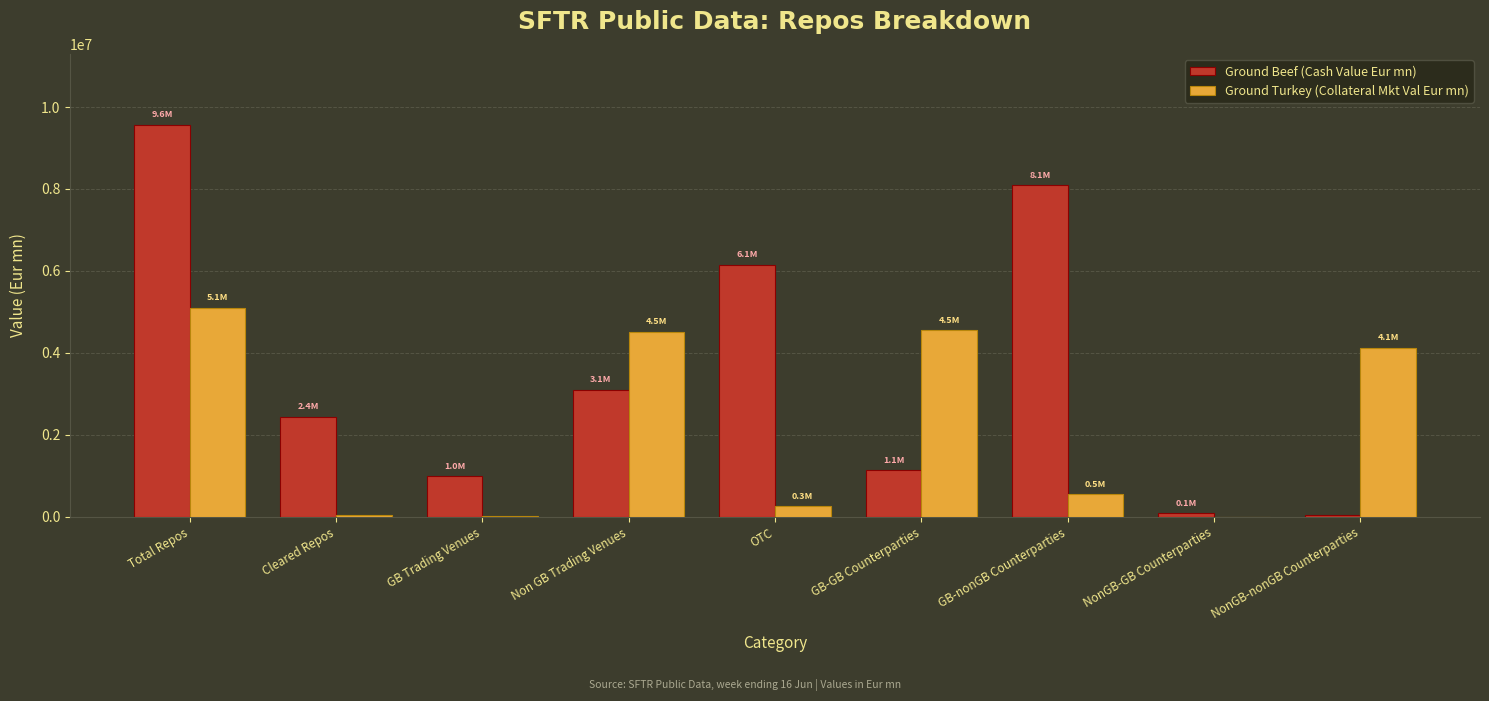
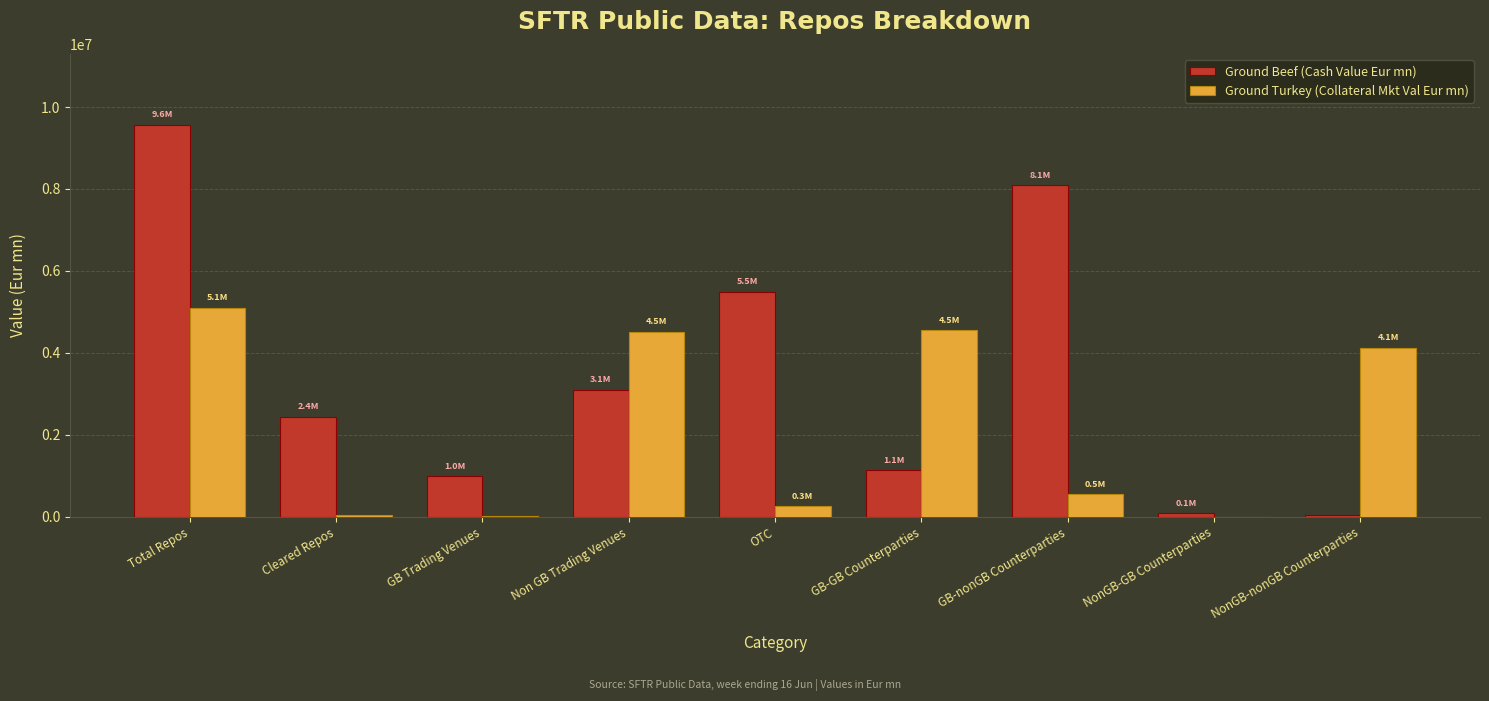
  {
    "Ground Beef (Cash Value Eur mn)": {
      "Total Repos": "9.6M",
      "Cleared Repos": "2.4M",
      "GB Trading Venues": "1.0M",
      "Non GB Trading Venues": "3.1M",
-     "OTC": "6.1M",
+     "OTC": "5.5M",
      "GB-GB Counterparties": "1.1M",
      "GB-nonGB Counterparties": "8.1M",
      "NonGB-GB Counterparties": "0.1M"
    },
    "Ground Turkey (Collateral Mkt Val Eur mn)": {
      "Total Repos": "5.1M",
      "Non GB Trading Venues": "4.5M",
      "OTC": "0.3M",
      "GB-GB Counterparties": "4.5M",
      "GB-nonGB Counterparties": "0.5M",
      "NonGB-nonGB Counterparties": "4.1M"
    }
  }
